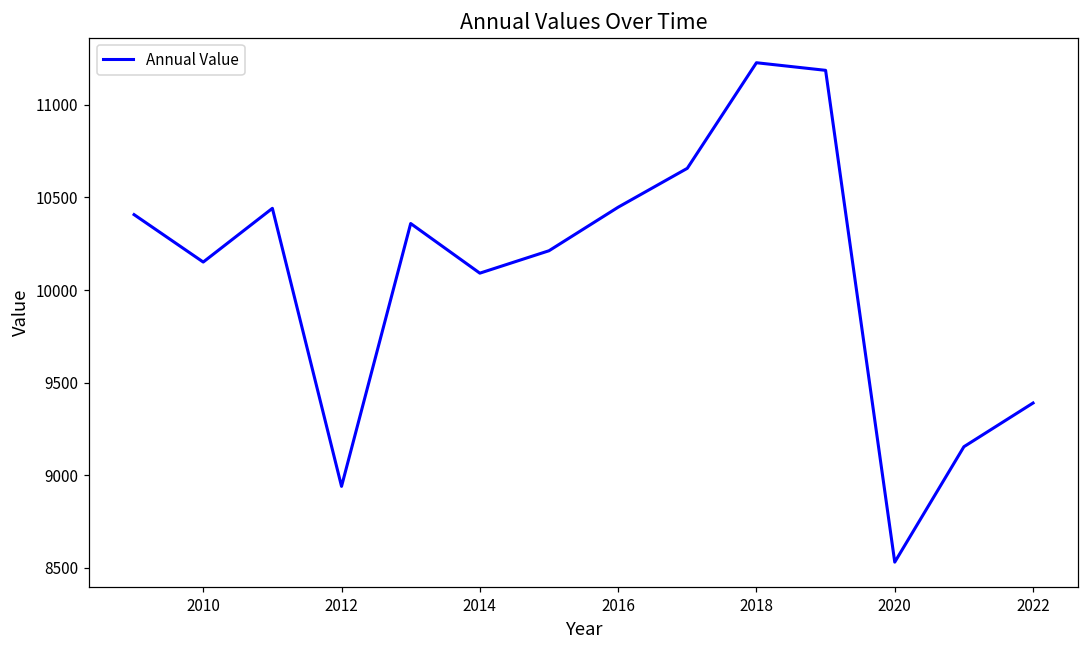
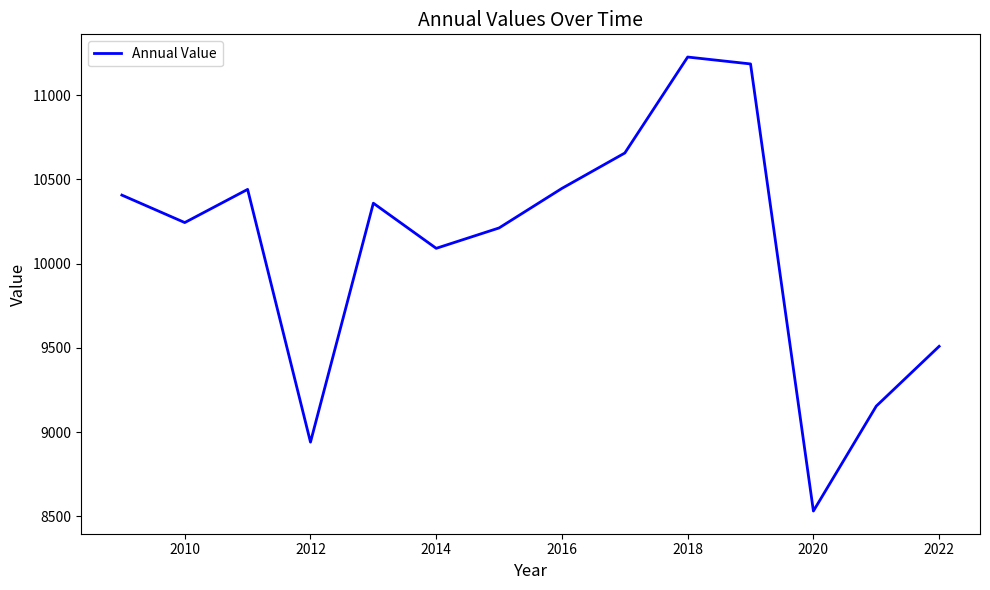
  {
-   "2010": 10150,
+   "2010": 10240,
    "2012": 8940,
    "2014": 10090,
    "2016": 10450,
    "2018": 11230,
    "2020": 8530,
-   "2022": 9390
+   "2022": 9510
  }
